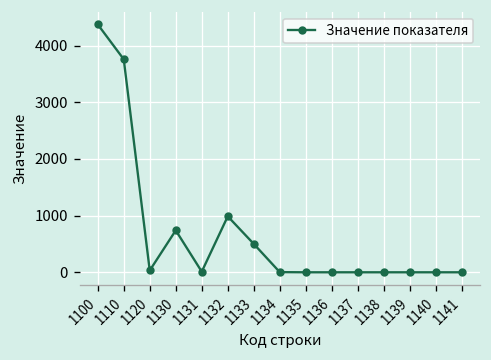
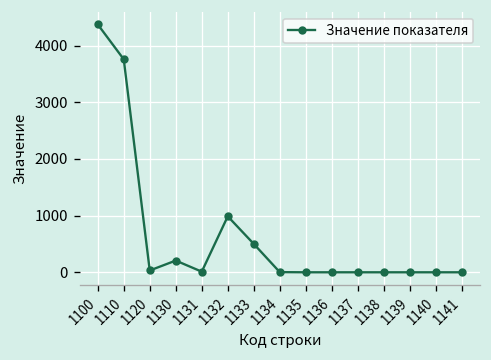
  {
    "1100": 4400,
    "1110": 3800,
    "1120": 0,
-   "1130": 700,
+   "1130": 200,
    "1131": 0,
    "1132": 1000,
    "1133": 500,
    "1134": 0,
    "1135": 0,
    "1136": 0,
    "1137": 0,
    "1138": 0,
    "1139": 0,
    "1140": 0,
    "1141": 0
  }
